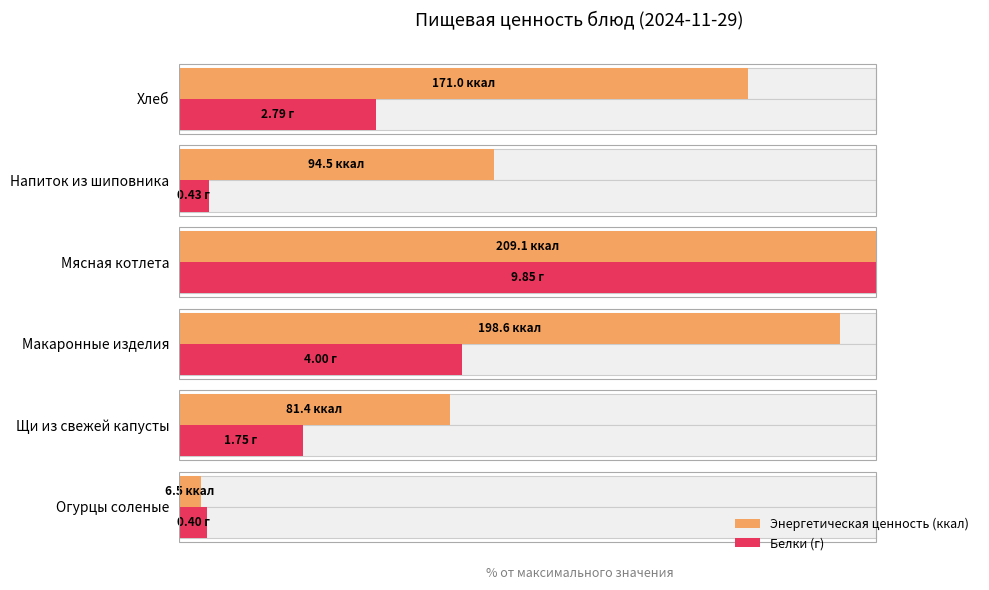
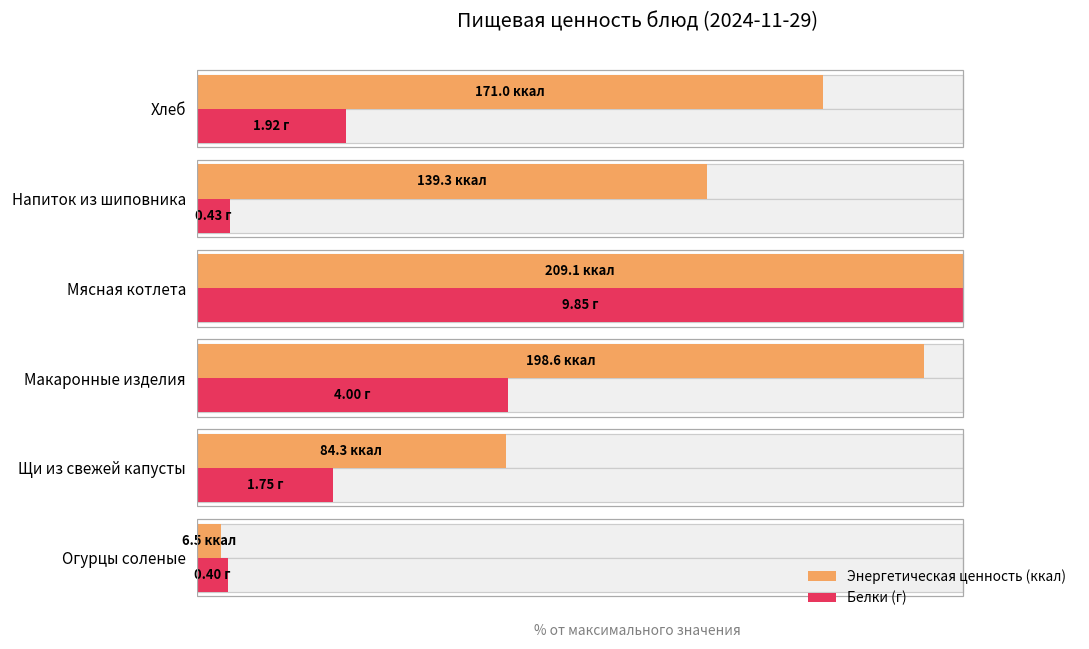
  {
    "Энергетическая ценность (ккал)": {
-     "Напиток из шиповника": 94.5,
-     "Щи из свежей капусты": 81.4
+     "Напиток из шиповника": 139.3,
+     "Щи из свежей капусты": 84.3
    },
    "Белки (г)": {
-     "Хлеб": 2.79
+     "Хлеб": 1.92
    }
  }
